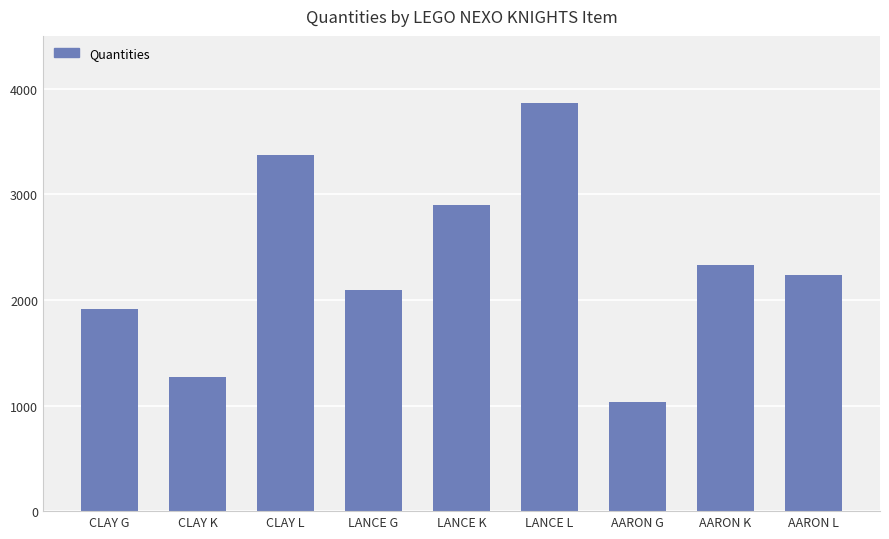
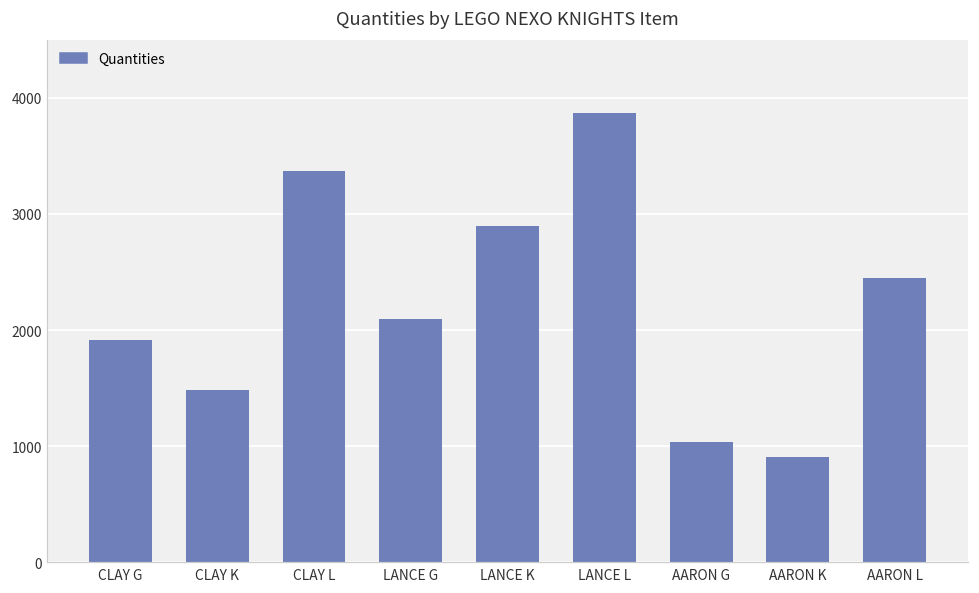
  {
    "CLAY G": 1910,
-   "CLAY K": 1270,
+   "CLAY K": 1490,
    "CLAY L": 3370,
    "LANCE G": 2100,
    "LANCE K": 2900,
    "LANCE L": 3870,
    "AARON G": 1040,
-   "AARON K": 2330,
-   "AARON L": 2230
+   "AARON K": 910,
+   "AARON L": 2450
  }
